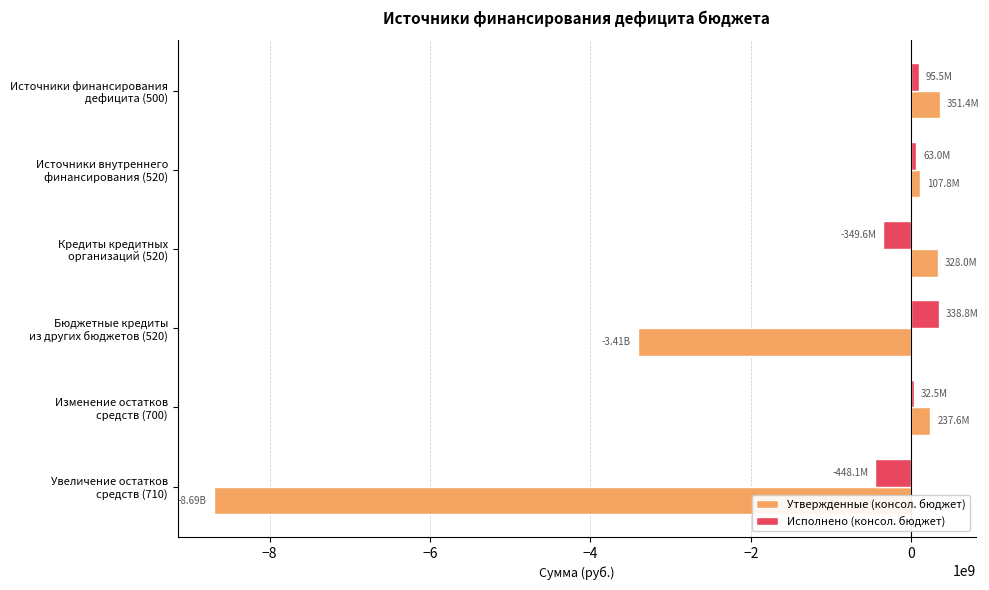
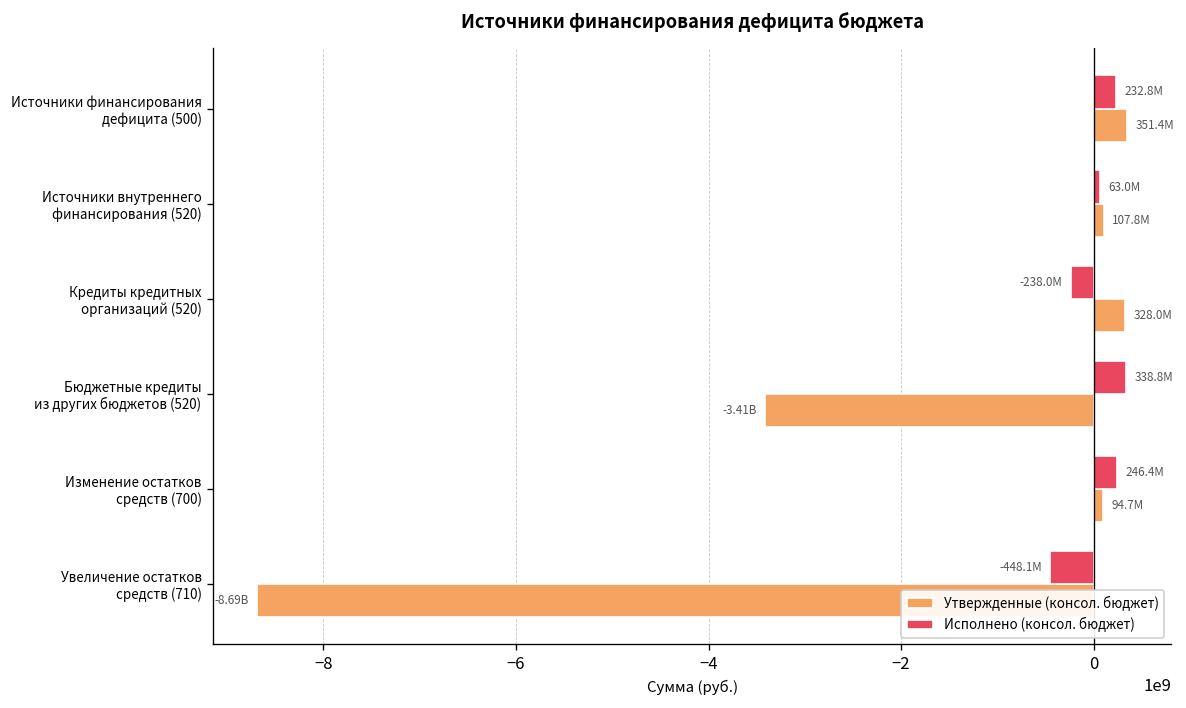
  {
    "Утвержденные (консол. бюджет)": {
      "Источники финансирования дефицита (500)": "351.4M",
      "Источники внутреннего финансирования (520)": "107.8M",
      "Кредиты кредитных организаций (520)": "328.0M",
      "Бюджетные кредиты из других бюджетов (520)": "-3.41B",
-     "Изменение остатков средств (700)": "237.6M",
+     "Изменение остатков средств (700)": "94.7M",
      "Увеличение остатков средств (710)": "-8.69B"
    },
    "Исполнено (консол. бюджет)": {
-     "Источники финансирования дефицита (500)": "95.5M",
+     "Источники финансирования дефицита (500)": "232.8M",
      "Источники внутреннего финансирования (520)": "63.0M",
-     "Кредиты кредитных организаций (520)": "-349.6M",
+     "Кредиты кредитных организаций (520)": "-238.0M",
      "Бюджетные кредиты из других бюджетов (520)": "338.8M",
-     "Изменение остатков средств (700)": "32.5M",
+     "Изменение остатков средств (700)": "246.4M",
      "Увеличение остатков средств (710)": "-448.1M"
    }
  }
